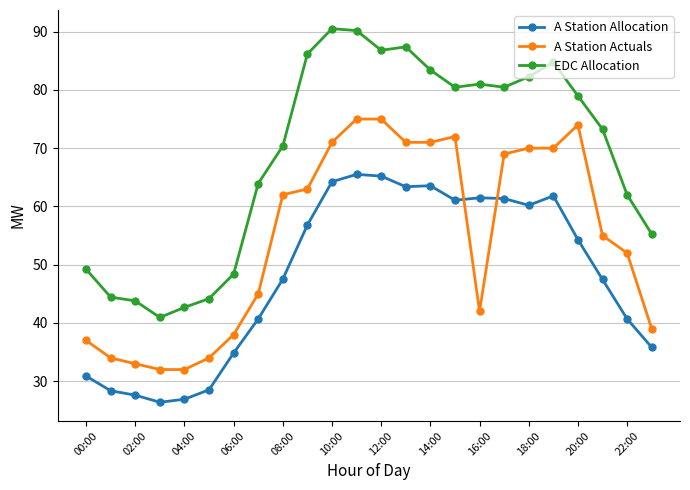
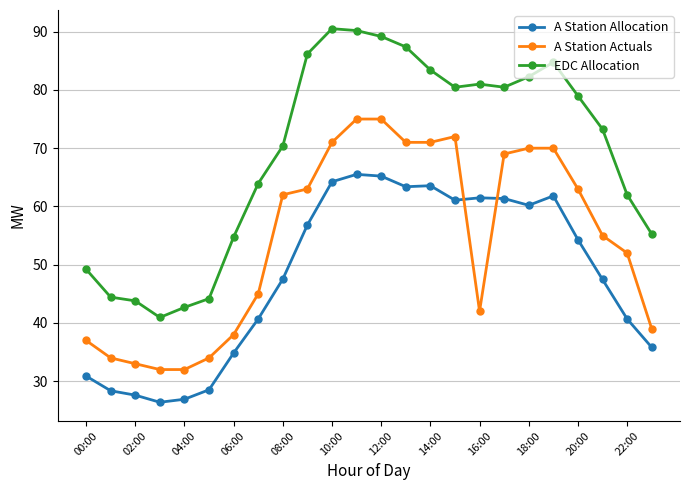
  {
    "A Station Allocation": {
      "00:00": 31,
      "02:00": 28,
      "04:00": 27,
      "06:00": 35,
      "08:00": 48,
      "10:00": 64,
      "12:00": 65,
      "14:00": 64,
      "16:00": 61,
      "18:00": 60,
      "20:00": 54,
      "22:00": 41
    },
    "A Station Actuals": {
      "00:00": 37,
      "02:00": 33,
      "04:00": 32,
      "06:00": 38,
      "08:00": 62,
      "10:00": 71,
      "12:00": 75,
      "14:00": 71,
      "16:00": 42,
      "18:00": 70,
-     "20:00": 74,
+     "20:00": 63,
      "22:00": 52
    },
    "EDC Allocation": {
      "00:00": 49,
      "02:00": 44,
      "04:00": 43,
-     "06:00": 48,
+     "06:00": 55,
      "08:00": 70,
      "10:00": 91,
-     "12:00": 87,
+     "12:00": 89,
      "14:00": 83,
      "16:00": 81,
      "20:00": 79,
      "22:00": 62
    }
  }
